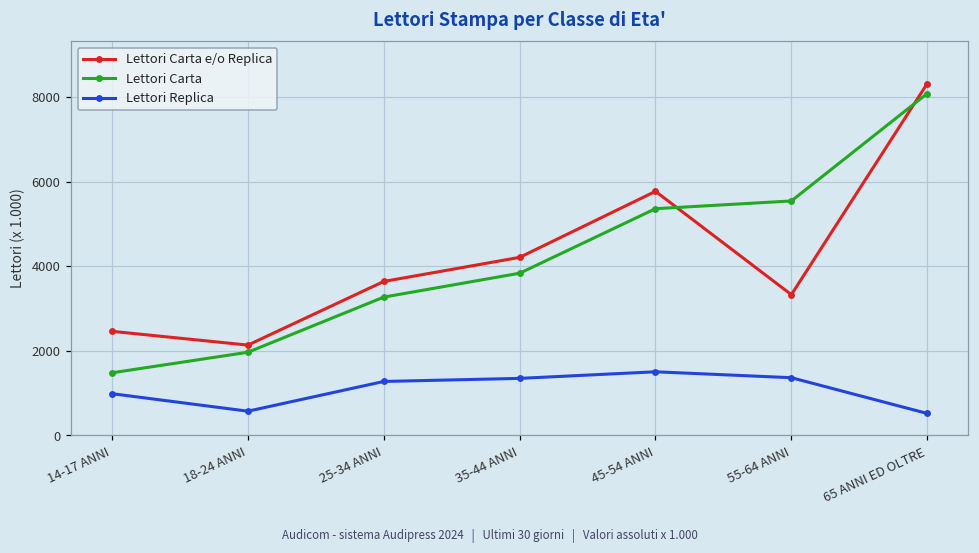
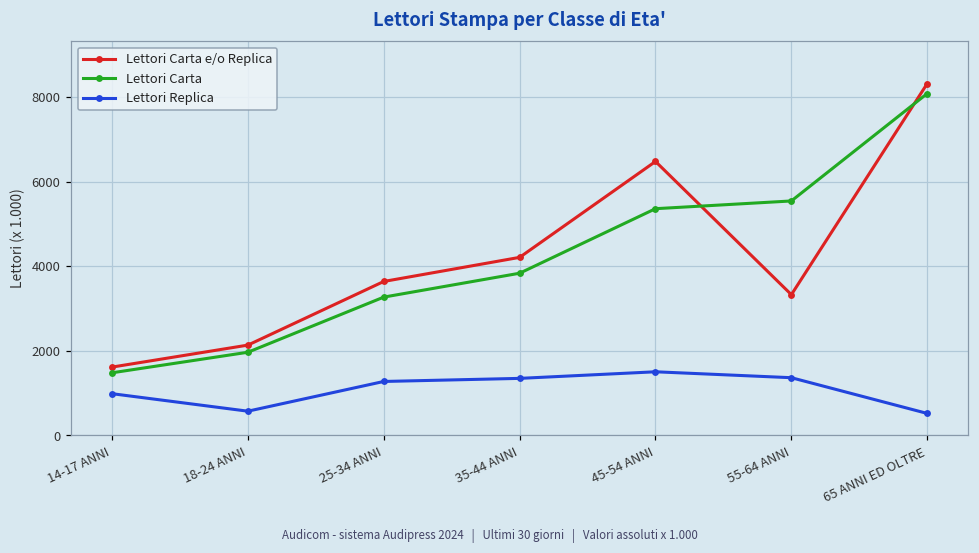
  {
    "Lettori Carta e/o Replica": {
-     "14-17 ANNI": 2500,
+     "14-17 ANNI": 1600,
      "18-24 ANNI": 2100,
      "25-34 ANNI": 3600,
      "35-44 ANNI": 4200,
-     "45-54 ANNI": 5800,
+     "45-54 ANNI": 6500,
      "55-64 ANNI": 3300,
      "65 ANNI ED OLTRE": 8300
    },
    "Lettori Carta": {
      "14-17 ANNI": 1500,
      "18-24 ANNI": 2000,
      "25-34 ANNI": 3300,
      "35-44 ANNI": 3800,
      "45-54 ANNI": 5400,
      "55-64 ANNI": 5500,
      "65 ANNI ED OLTRE": 8100
    },
    "Lettori Replica": {
      "14-17 ANNI": 1000,
      "18-24 ANNI": 600,
      "25-34 ANNI": 1300,
      "35-44 ANNI": 1300,
      "45-54 ANNI": 1500,
      "55-64 ANNI": 1400,
      "65 ANNI ED OLTRE": 500
    }
  }
